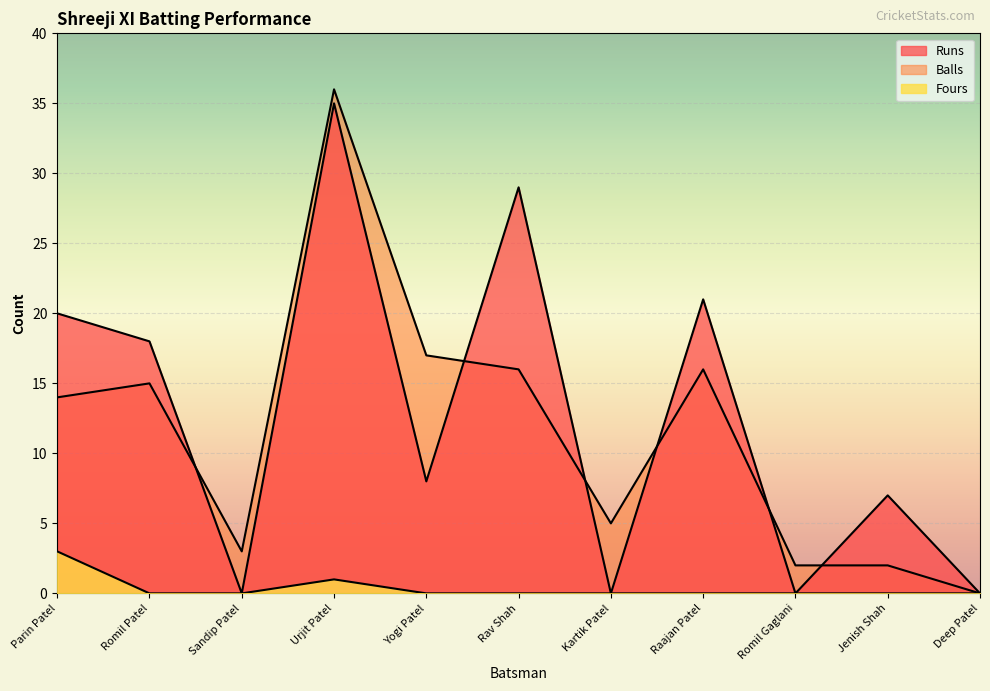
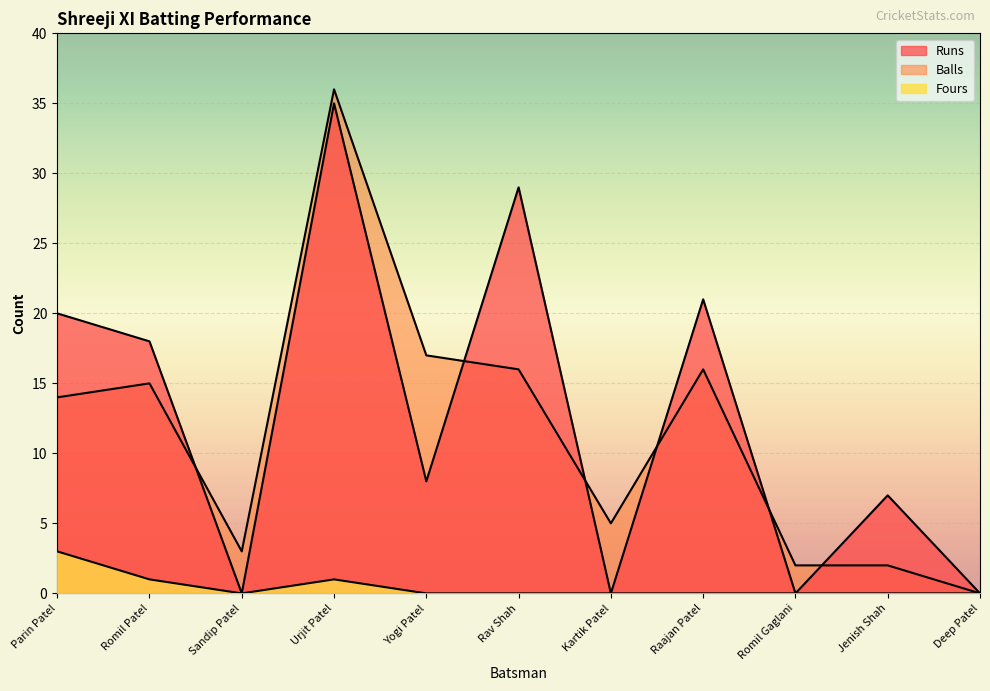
  {
    "Runs": {
      "Parin Patel": 20,
      "Romil Patel": 18,
      "Urjit Patel": 35,
      "Yogi Patel": 8,
      "Rav Shah": 29,
      "Raajan Patel": 21,
      "Jenish Shah": 7
    },
    "Balls": {
      "Parin Patel": 14,
      "Romil Patel": 15,
      "Sandip Patel": 3,
      "Urjit Patel": 36,
      "Yogi Patel": 17,
      "Rav Shah": 16,
      "Kartik Patel": 5,
      "Raajan Patel": 16,
      "Romil Gaglani": 2,
      "Jenish Shah": 2
    },
    "Fours": {
      "Parin Patel": 3,
-     "Romil Patel": 0,
+     "Romil Patel": 1,
      "Urjit Patel": 1,
      "Yogi Patel": 0,
      "Rav Shah": 0,
      "Raajan Patel": 0,
      "Jenish Shah": 0
    }
  }
